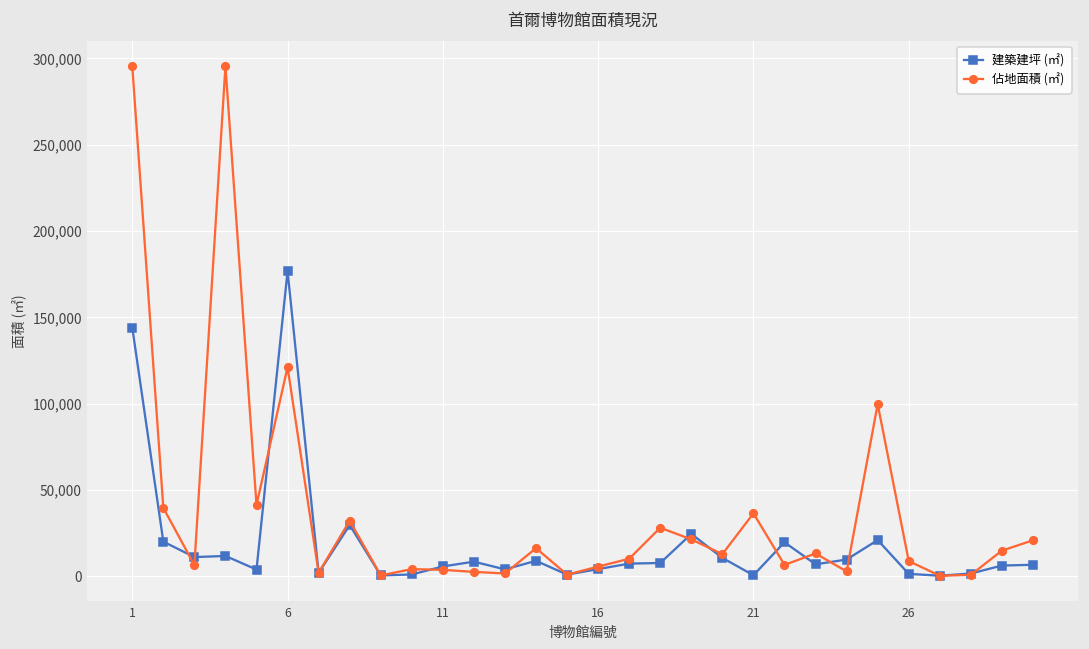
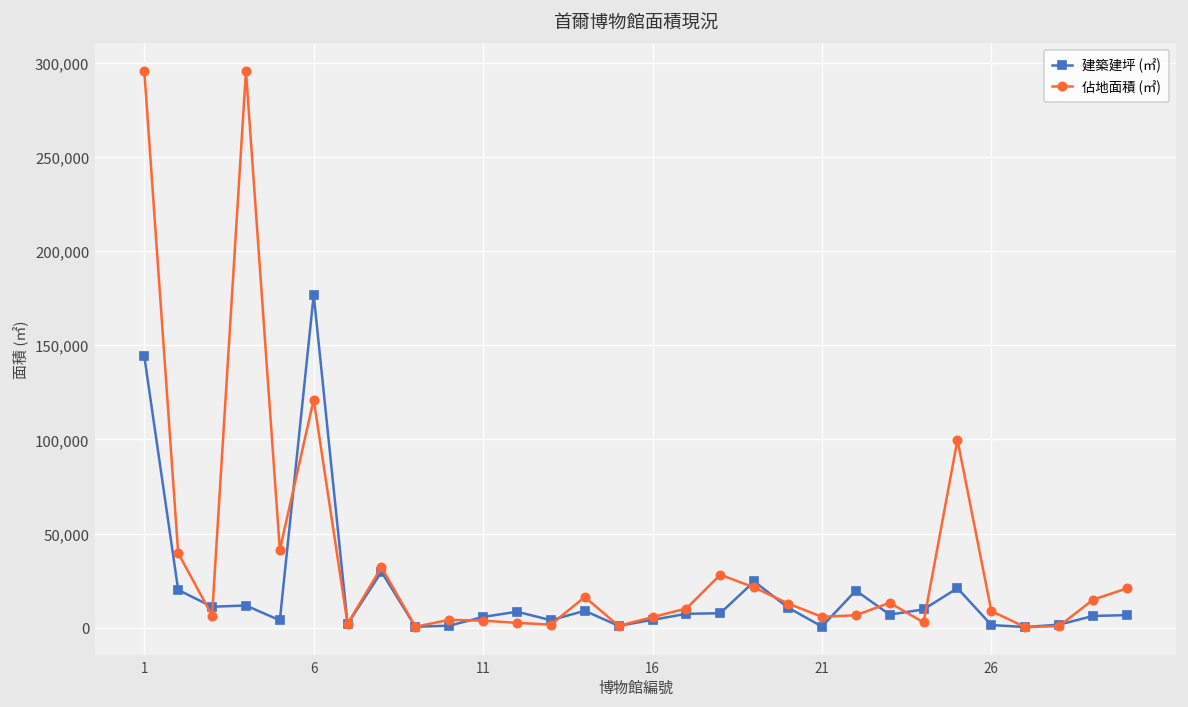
  {
    "建築建坪 (㎡)": {
      "1": "144,000",
      "6": "177,000",
      "11": "6,000",
      "21": "1,000",
      "26": "1,000"
    },
    "佔地面積 (㎡)": {
      "1": "296,000",
      "6": "121,000",
      "11": "4,000",
-     "21": "36,000",
+     "21": "6,000",
      "26": "9,000"
    }
  }
